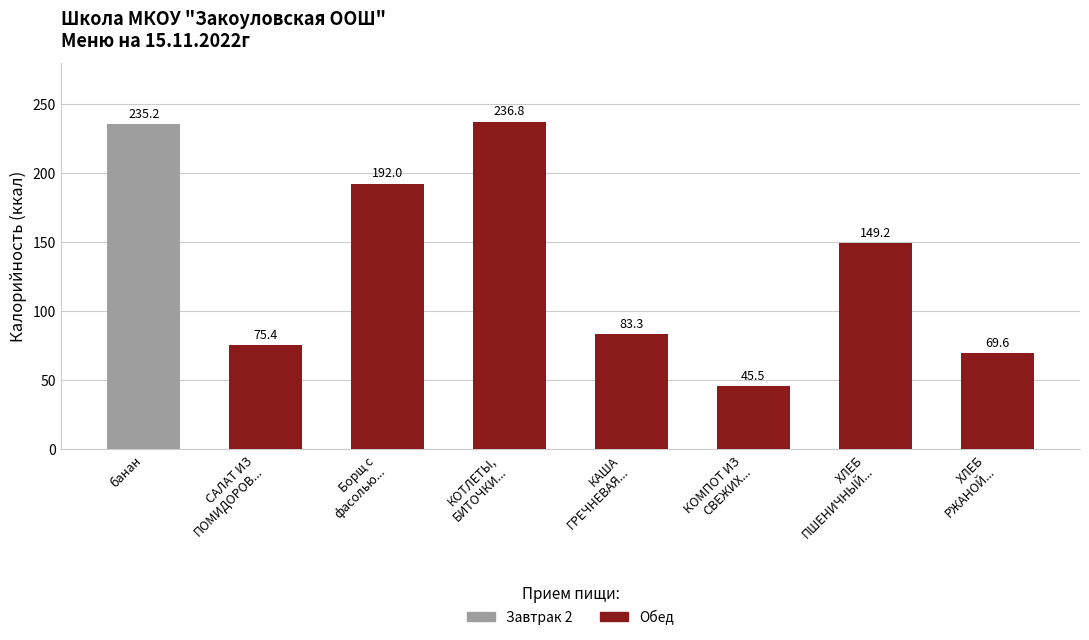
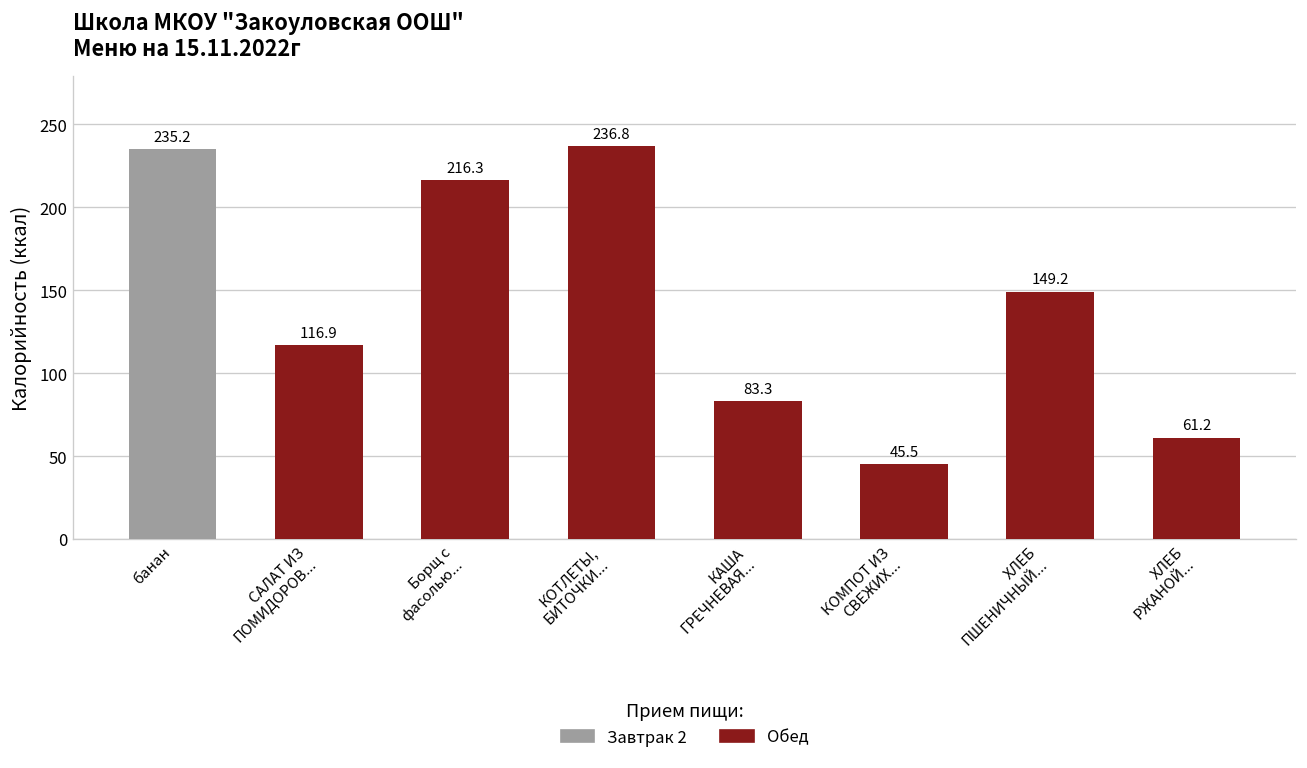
  {
    "банан": 235.2,
-   "САЛАТ ИЗ ПОМИДОРОВ...": 75.4,
-   "Борщ с фасолью...": 192.0,
+   "САЛАТ ИЗ ПОМИДОРОВ...": 116.9,
+   "Борщ с фасолью...": 216.3,
    "КОТЛЕТЫ, БИТОЧКИ...": 236.8,
    "КАША ГРЕЧНЕВАЯ...": 83.3,
    "КОМПОТ ИЗ СВЕЖИХ...": 45.5,
    "ХЛЕБ ПШЕНИЧНЫЙ...": 149.2,
-   "ХЛЕБ РЖАНОЙ...": 69.6
+   "ХЛЕБ РЖАНОЙ...": 61.2
  }
